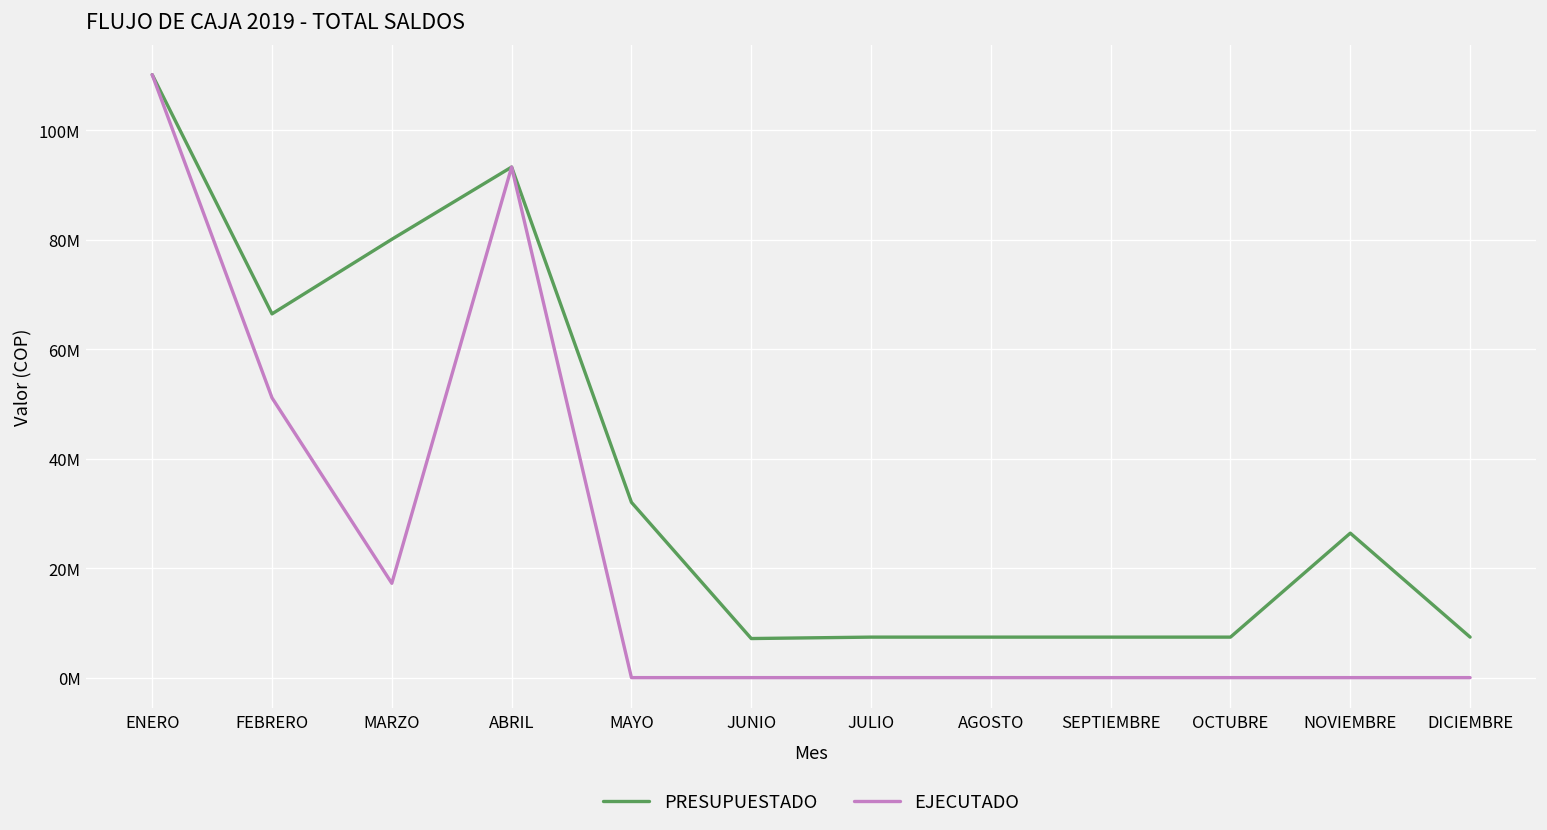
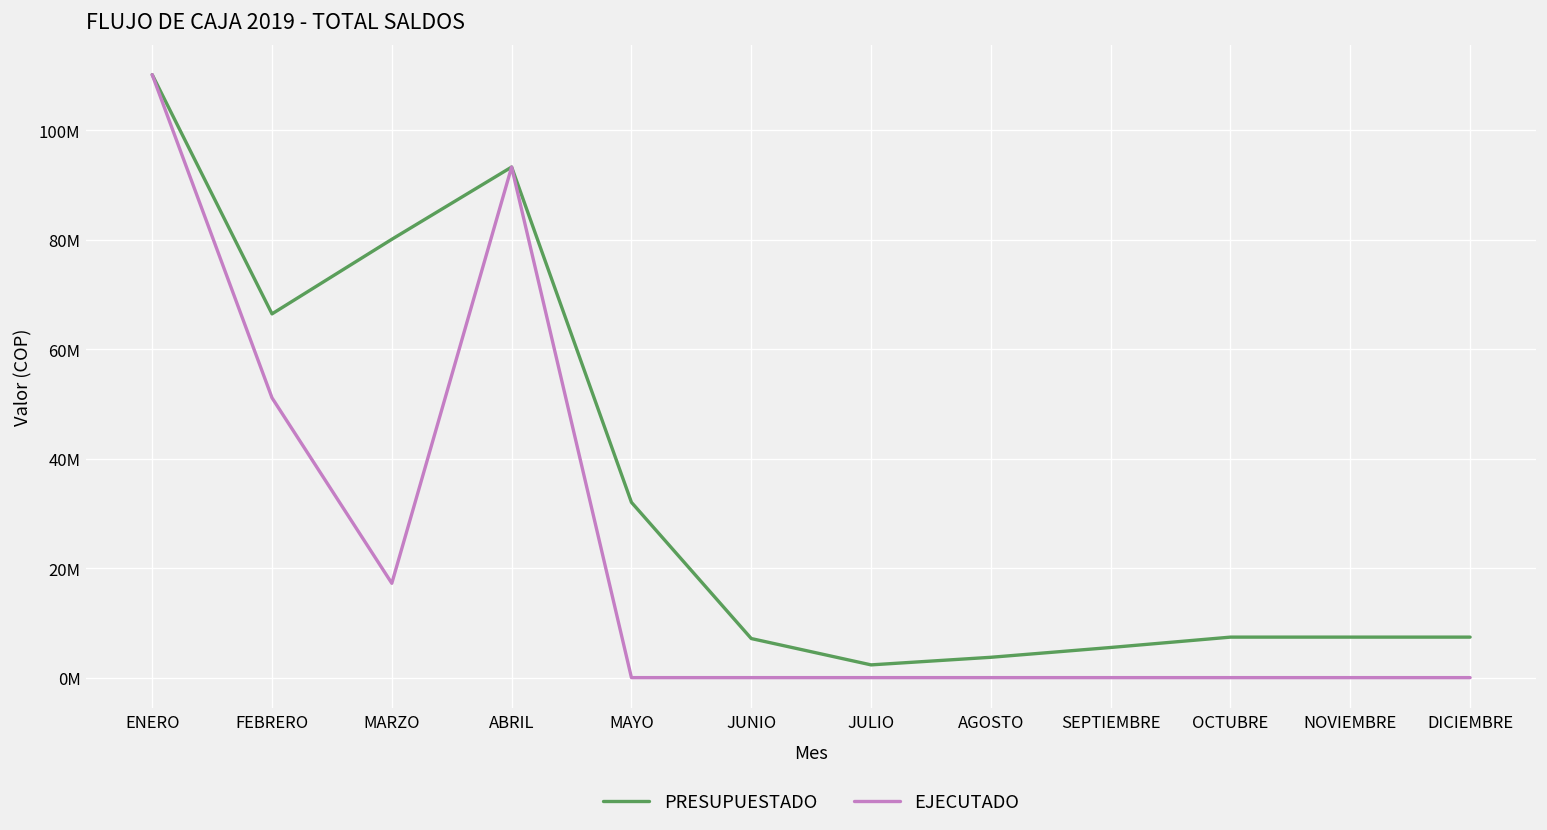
  {
    "PRESUPUESTADO": {
      "FEBRERO": 66000000,
      "MARZO": 80000000,
      "MAYO": 32000000,
      "JUNIO": 7000000,
-     "JULIO": 7000000,
-     "AGOSTO": 7000000,
-     "SEPTIEMBRE": 7000000,
+     "JULIO": 2000000,
+     "AGOSTO": 4000000,
+     "SEPTIEMBRE": 6000000,
      "OCTUBRE": 7000000,
-     "NOVIEMBRE": 26000000,
+     "NOVIEMBRE": 7000000,
      "DICIEMBRE": 7000000
    },
    "EJECUTADO": {
      "FEBRERO": 51000000,
      "MARZO": 17000000,
      "MAYO": 0,
      "JUNIO": 0,
      "JULIO": 0,
      "AGOSTO": 0,
      "SEPTIEMBRE": 0,
      "OCTUBRE": 0,
      "NOVIEMBRE": 0,
      "DICIEMBRE": 0
    }
  }
